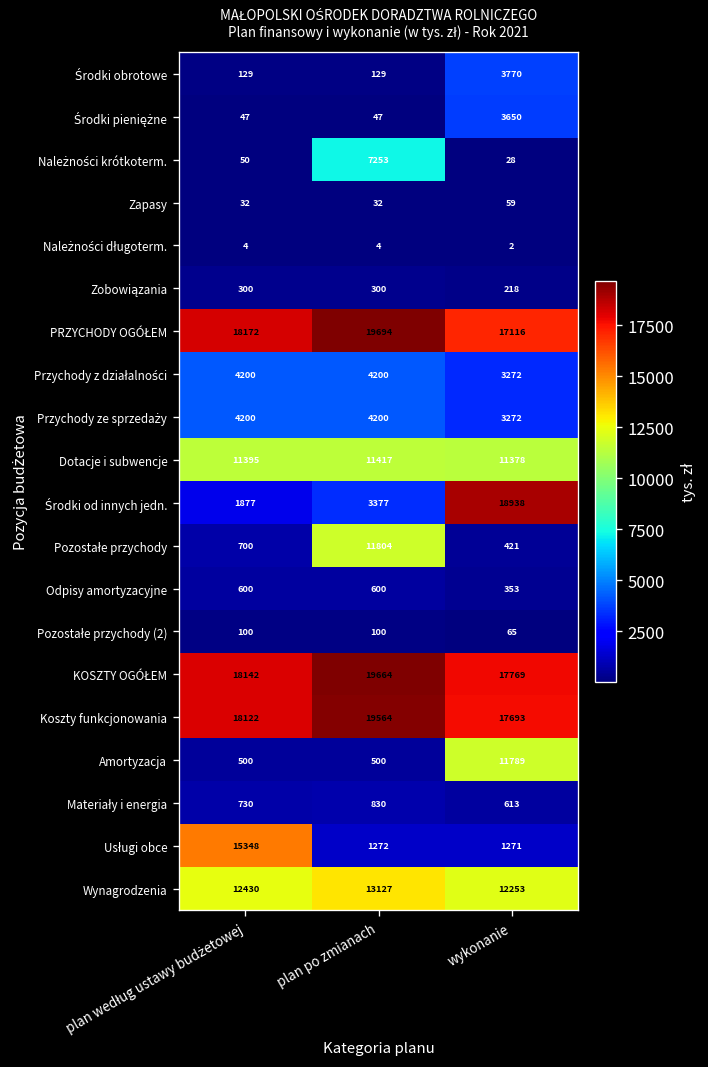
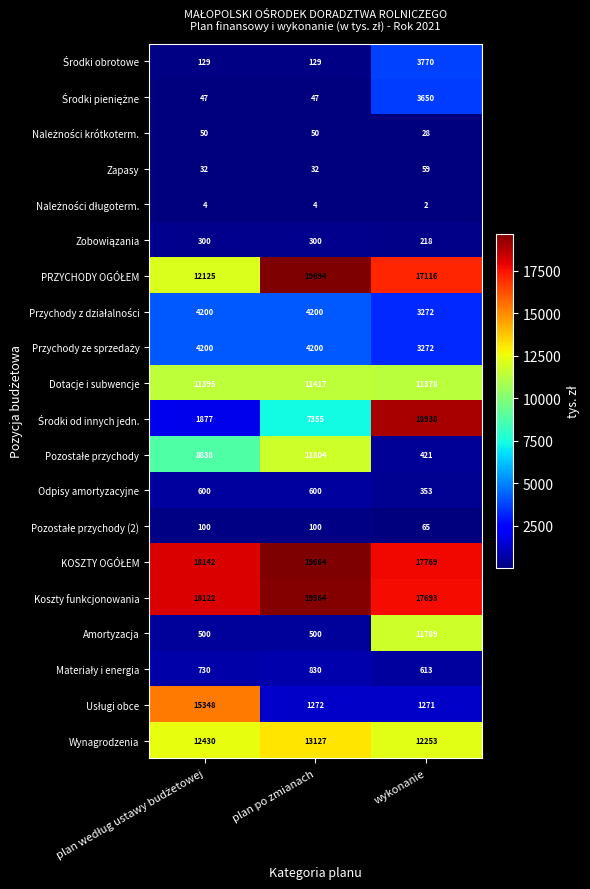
  {
    "Środki obrotowe": {
      "plan według ustawy budżetowej": 129,
      "plan po zmianach": 129,
      "wykonanie": 3770
    },
    "Środki pieniężne": {
      "plan według ustawy budżetowej": 47,
      "plan po zmianach": 47,
      "wykonanie": 3650
    },
    "Należności krótkoterm.": {
      "plan według ustawy budżetowej": 50,
-     "plan po zmianach": 7253,
+     "plan po zmianach": 50,
      "wykonanie": 28
    },
    "Zapasy": {
      "plan według ustawy budżetowej": 32,
      "plan po zmianach": 32,
      "wykonanie": 59
    },
    "Należności długoterm.": {
      "plan według ustawy budżetowej": 4,
      "plan po zmianach": 4,
      "wykonanie": 2
    },
    "Zobowiązania": {
      "plan według ustawy budżetowej": 300,
      "plan po zmianach": 300,
      "wykonanie": 218
    },
    "PRZYCHODY OGÓŁEM": {
-     "plan według ustawy budżetowej": 18172,
+     "plan według ustawy budżetowej": 12125,
      "plan po zmianach": 19694,
      "wykonanie": 17116
    },
    "Przychody z działalności": {
      "plan według ustawy budżetowej": 4200,
      "plan po zmianach": 4200,
      "wykonanie": 3272
    },
    "Przychody ze sprzedaży": {
      "plan według ustawy budżetowej": 4200,
      "plan po zmianach": 4200,
      "wykonanie": 3272
    },
    "Dotacje i subwencje": {
      "plan według ustawy budżetowej": 11395,
      "plan po zmianach": 11417,
      "wykonanie": 11378
    },
    "Środki od innych jedn.": {
      "plan według ustawy budżetowej": 1877,
-     "plan po zmianach": 3377,
+     "plan po zmianach": 7355,
      "wykonanie": 18938
    },
    "Pozostałe przychody": {
-     "plan według ustawy budżetowej": 700,
+     "plan według ustawy budżetowej": 8838,
      "plan po zmianach": 11804,
      "wykonanie": 421
    },
    "Odpisy amortyzacyjne": {
      "plan według ustawy budżetowej": 600,
      "plan po zmianach": 600,
      "wykonanie": 353
    },
    "Pozostałe przychody (2)": {
      "plan według ustawy budżetowej": 100,
      "plan po zmianach": 100,
      "wykonanie": 65
    },
    "KOSZTY OGÓŁEM": {
      "plan według ustawy budżetowej": 18142,
      "plan po zmianach": 19664,
      "wykonanie": 17769
    },
    "Koszty funkcjonowania": {
      "plan według ustawy budżetowej": 18122,
      "plan po zmianach": 19564,
      "wykonanie": 17693
    },
    "Amortyzacja": {
      "plan według ustawy budżetowej": 500,
      "plan po zmianach": 500,
      "wykonanie": 11789
    },
    "Materiały i energia": {
      "plan według ustawy budżetowej": 730,
      "plan po zmianach": 830,
      "wykonanie": 613
    },
    "Usługi obce": {
      "plan według ustawy budżetowej": 15348,
      "plan po zmianach": 1272,
      "wykonanie": 1271
    },
    "Wynagrodzenia": {
      "plan według ustawy budżetowej": 12430,
      "plan po zmianach": 13127,
      "wykonanie": 12253
    }
  }
